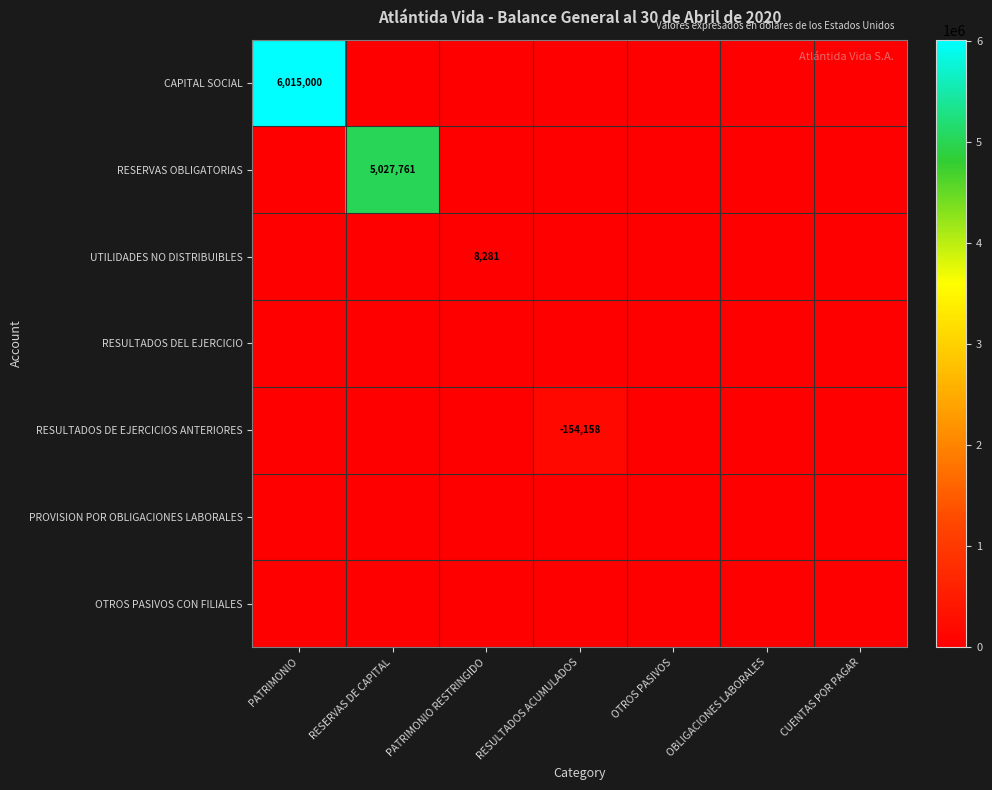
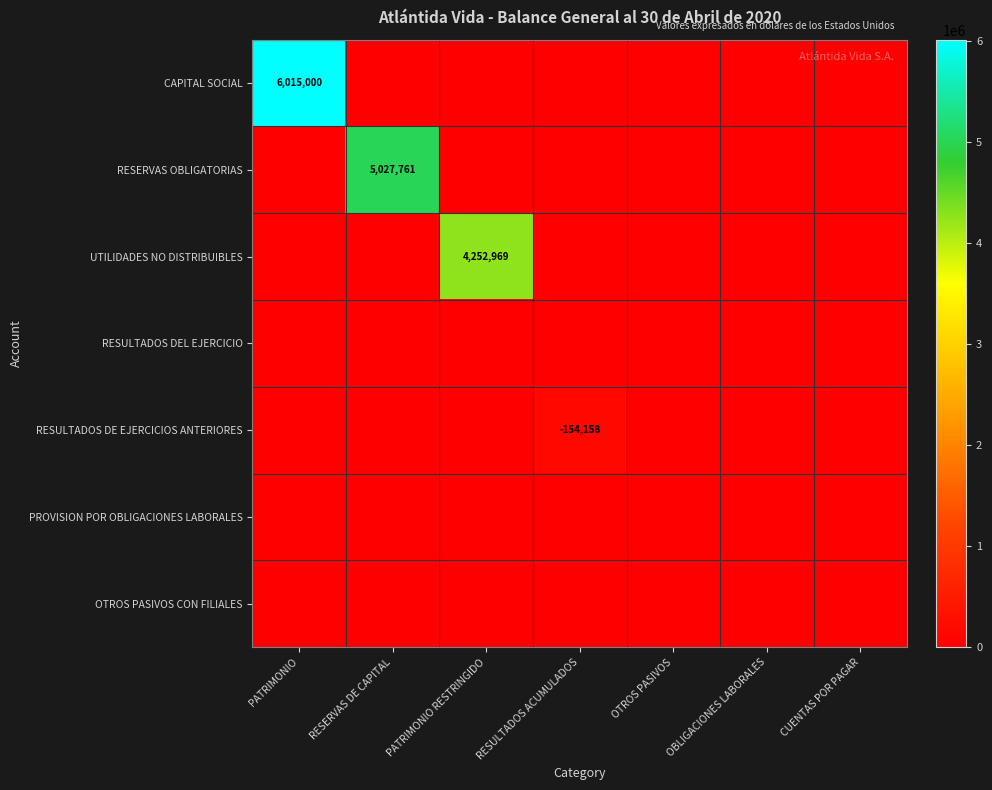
  {
    "CAPITAL SOCIAL": {
      "PATRIMONIO": "6,015,000"
    },
    "RESERVAS OBLIGATORIAS": {
      "RESERVAS DE CAPITAL": "5,027,761"
    },
    "UTILIDADES NO DISTRIBUIBLES": {
-     "PATRIMONIO RESTRINGIDO": "8,281"
+     "PATRIMONIO RESTRINGIDO": "4,252,969"
    },
    "RESULTADOS DE EJERCICIOS ANTERIORES": {
      "RESULTADOS ACUMULADOS": "-154,158"
    }
  }
